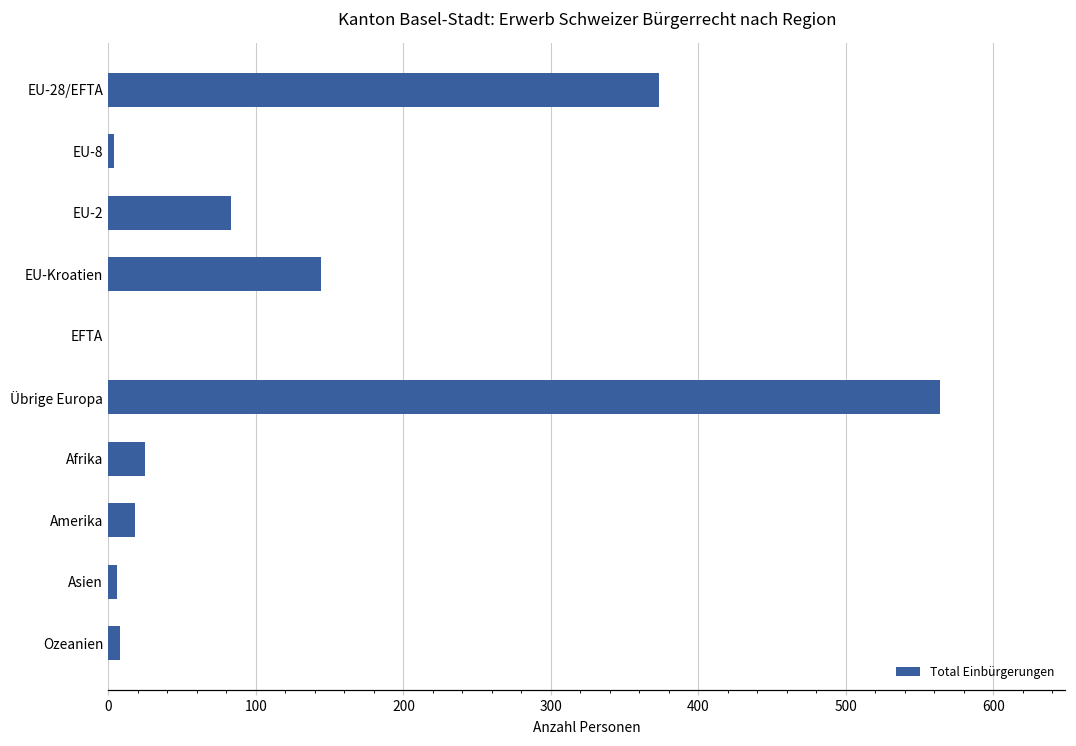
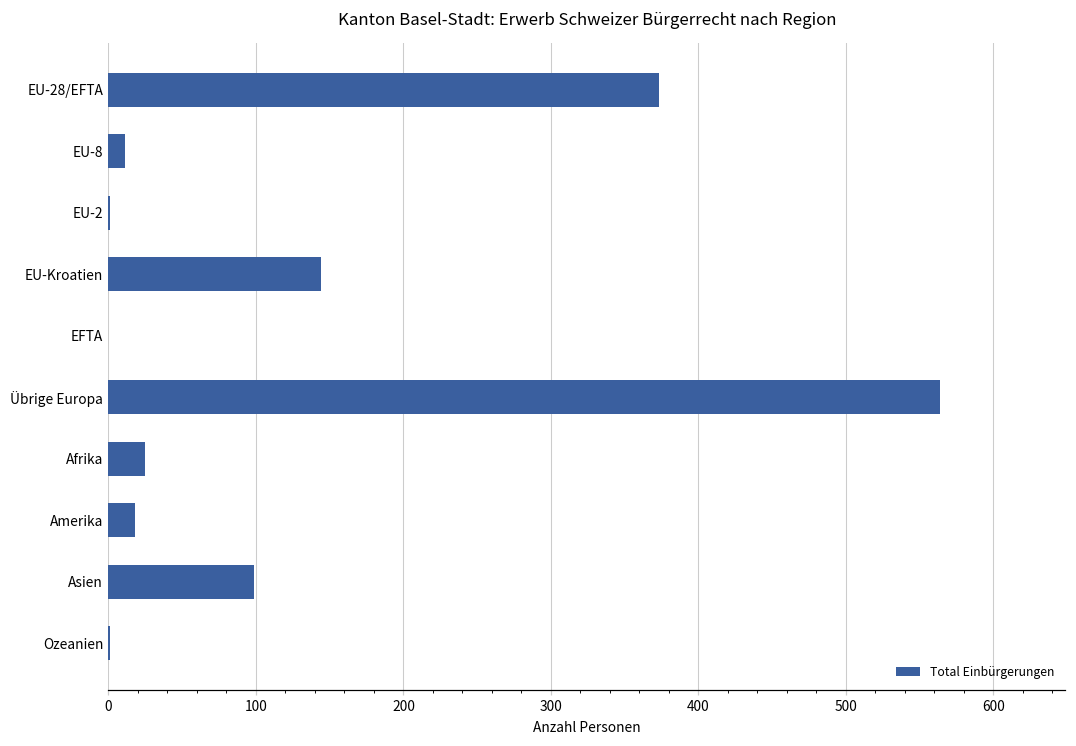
  {
    "EU-28/EFTA": 373,
-   "EU-8": 4,
-   "EU-2": 83,
+   "EU-8": 11,
+   "EU-2": 1,
    "EU-Kroatien": 144,
    "EFTA": 0,
    "Übrige Europa": 564,
    "Afrika": 25,
    "Amerika": 18,
-   "Asien": 6,
-   "Ozeanien": 8
+   "Asien": 99,
+   "Ozeanien": 1
  }
